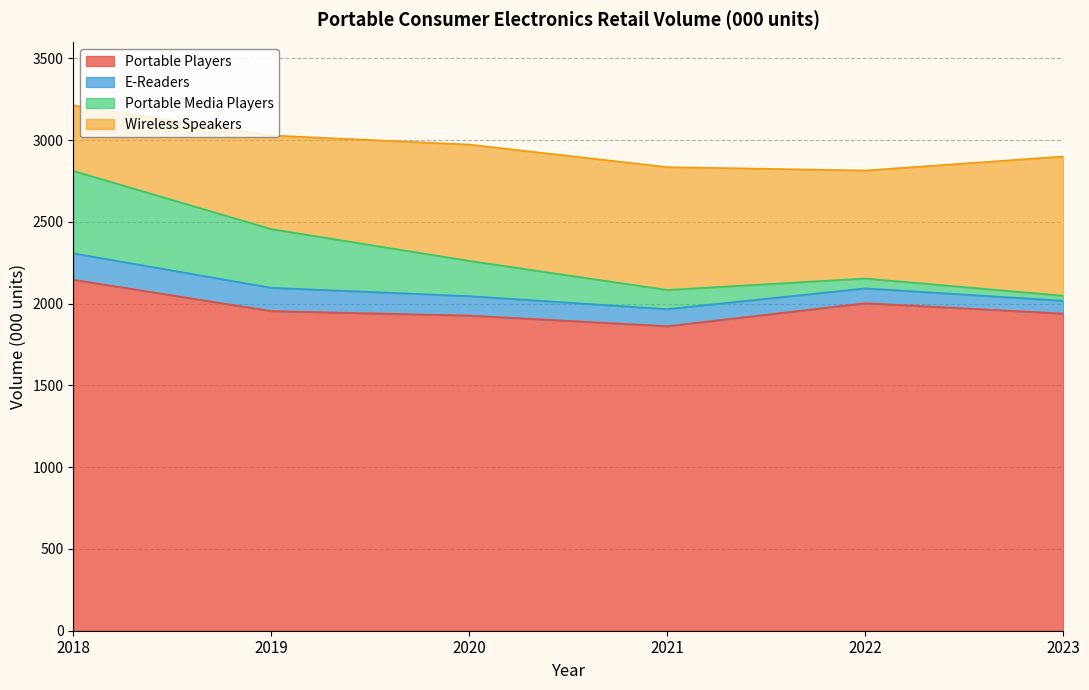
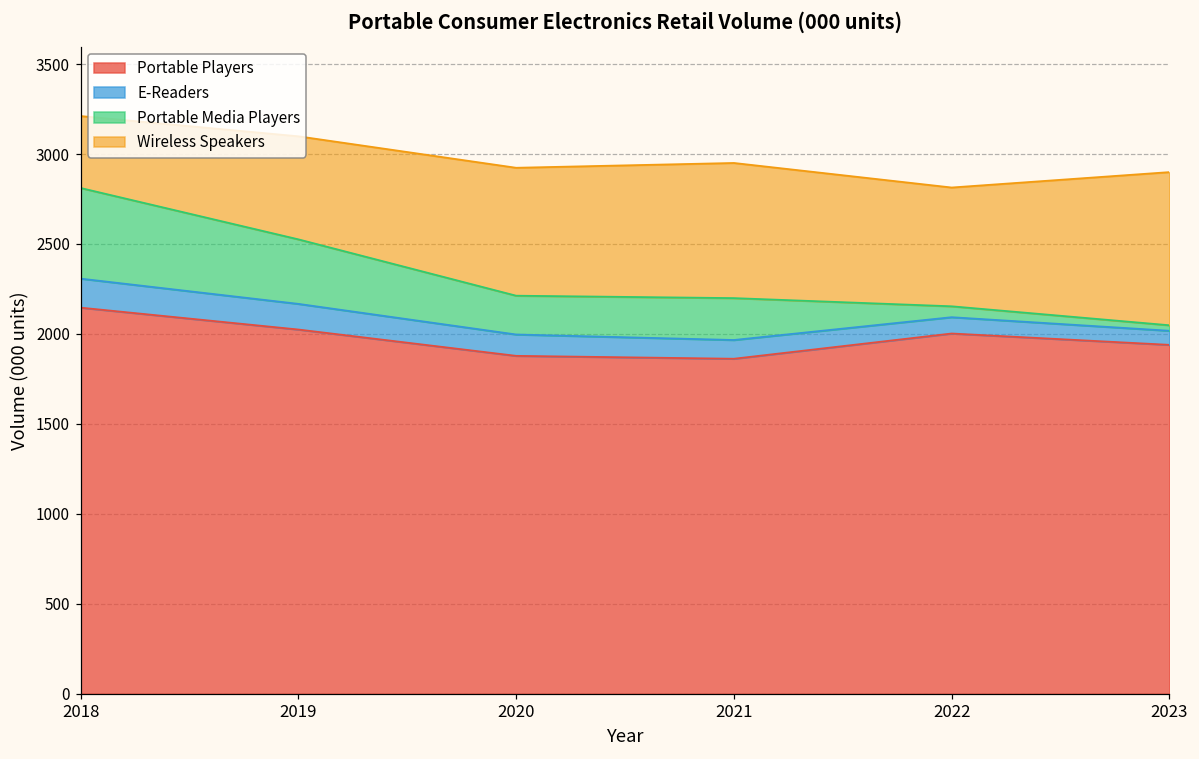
  {
    "Portable Players": {
      "2018": 2150,
-     "2019": 1950,
-     "2020": 1930,
+     "2019": 2020,
+     "2020": 1880,
      "2021": 1860,
      "2022": 2000,
      "2023": 1940
    },
    "E-Readers": {
      "2018": 160,
      "2019": 140,
      "2020": 120,
      "2021": 100,
      "2022": 90,
      "2023": 80
    },
    "Portable Media Players": {
      "2018": 500,
      "2019": 360,
      "2020": 220,
-     "2021": 120,
+     "2021": 230,
      "2022": 60,
      "2023": 30
    },
    "Wireless Speakers": {
      "2018": 400,
      "2020": 710,
      "2021": 750,
      "2022": 660,
      "2023": 850
    }
  }
